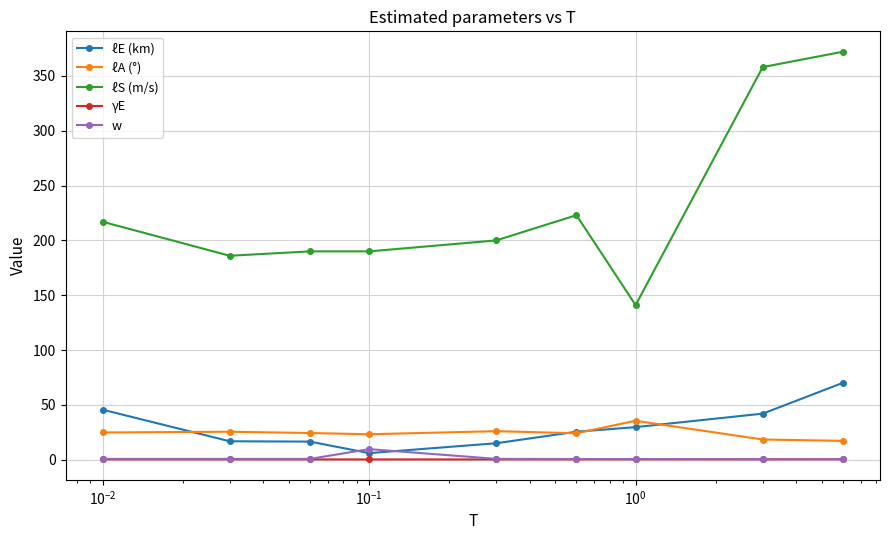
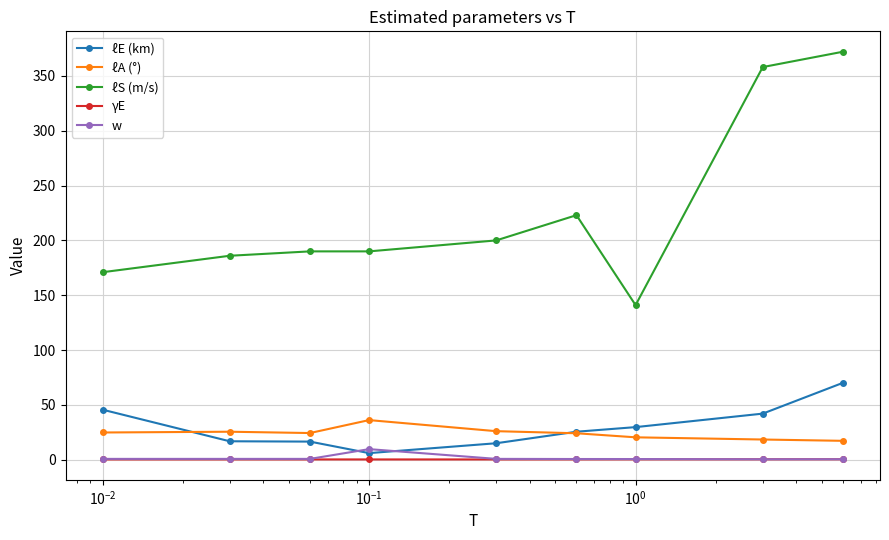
  {
    "ℓE (km)": {
      "10^-2": 46,
      "10^-1": 6,
      "10^0": 30
    },
    "ℓA (°)": {
      "10^-2": 25,
-     "10^-1": 23,
-     "10^0": 36
+     "10^-1": 36,
+     "10^0": 21
    },
    "ℓS (m/s)": {
-     "10^-2": 217,
+     "10^-2": 171,
      "10^-1": 190,
      "10^0": 141
    },
    "γE": {
      "10^-1": 0
    },
    "w": {
      "10^-1": 10
    }
  }
